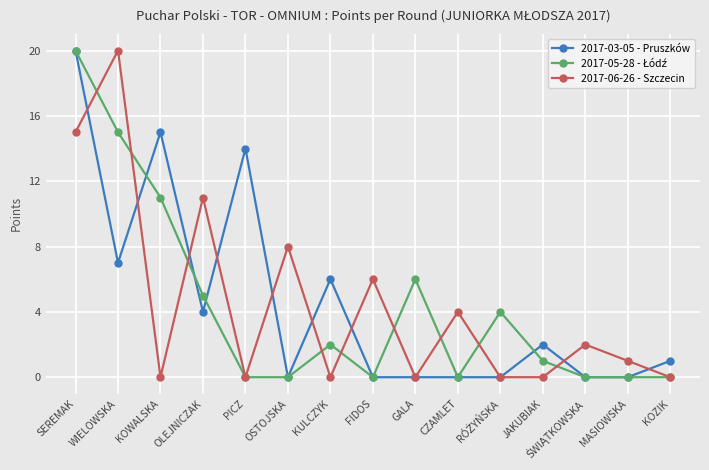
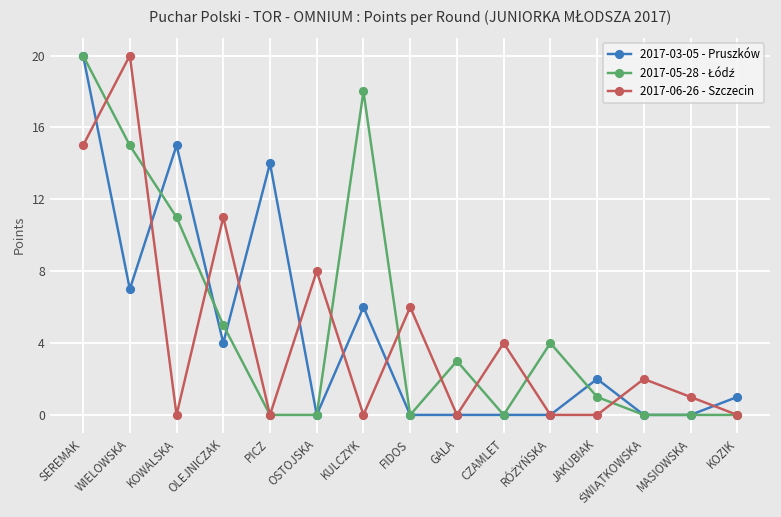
  {
    "2017-03-05 - Pruszków": {
      "WIELOWSKA": 7,
      "KOWALSKA": 15,
      "OLEJNICZAK": 4,
      "PICZ": 14,
      "KULCZYK": 6,
      "JAKUBIAK": 2,
      "KOZIK": 1
    },
    "2017-05-28 - Łódź": {
      "WIELOWSKA": 15,
      "KOWALSKA": 11,
      "OLEJNICZAK": 5,
-     "KULCZYK": 2,
-     "GALA": 6,
+     "KULCZYK": 18,
+     "GALA": 3,
      "RÓŻYŃSKA": 4,
      "JAKUBIAK": 1
    },
    "2017-06-26 - Szczecin": {
      "SEREMAK": 15,
      "WIELOWSKA": 20,
      "KOWALSKA": 0,
      "OLEJNICZAK": 11,
      "OSTOJSKA": 8,
      "KULCZYK": 0,
      "FIDOS": 6,
      "CZAMLET": 4,
      "JAKUBIAK": 0,
      "ŚWIĄTKOWSKA": 2,
      "MASIOWSKA": 1
    }
  }
